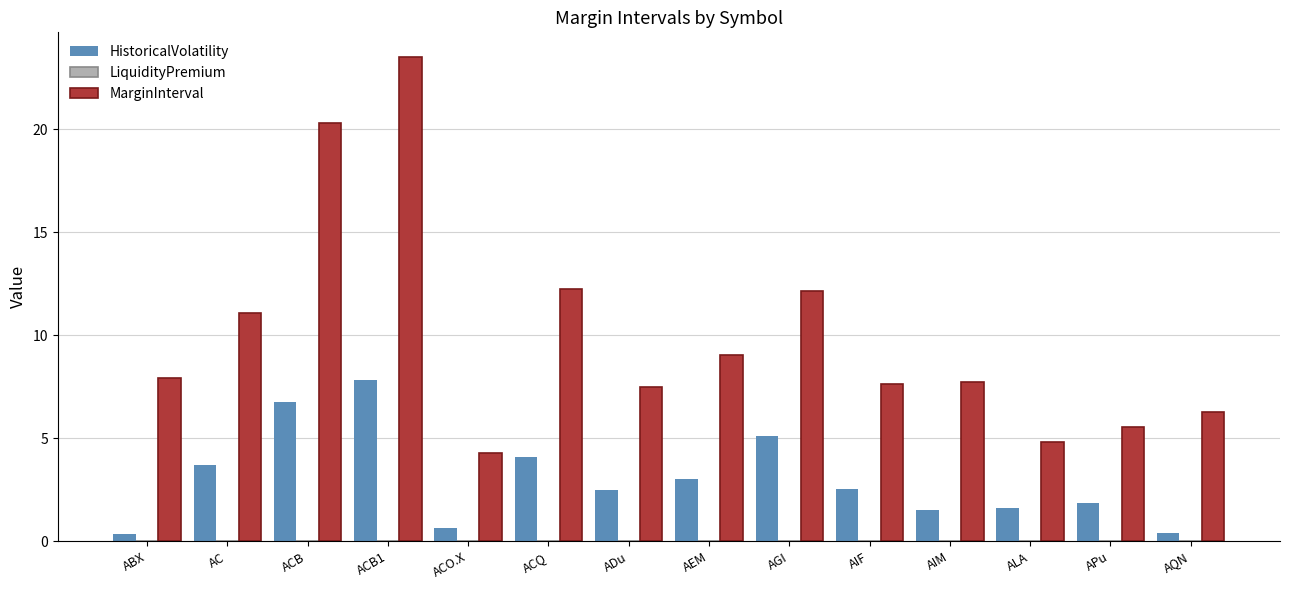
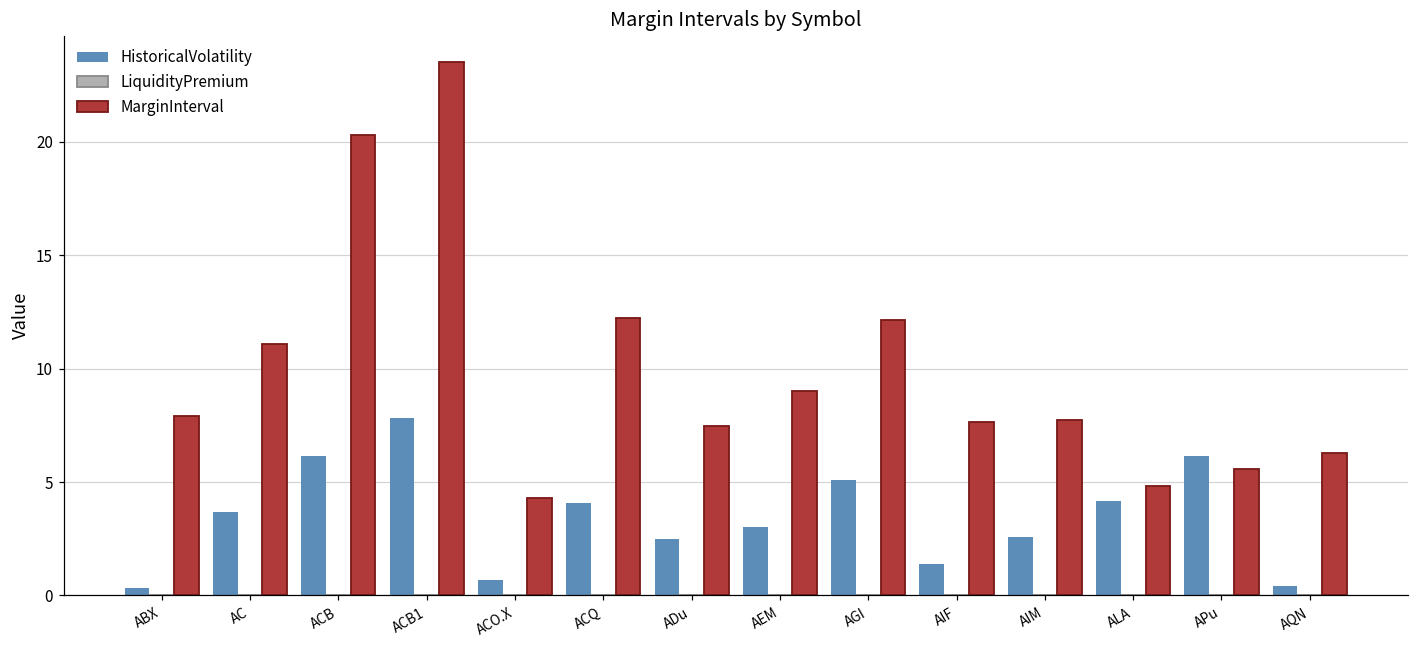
  {
    "HistoricalVolatility": {
      "ABX": 0.3,
      "AC": 3.7,
-     "ACB": 6.8,
+     "ACB": 6.2,
      "ACB1": 7.8,
      "ACO.X": 0.7,
      "ACQ": 4.1,
      "ADu": 2.5,
      "AEM": 3.0,
      "AGI": 5.1,
-     "AIF": 2.5,
-     "AIM": 1.5,
-     "ALA": 1.6,
-     "APu": 1.9,
+     "AIF": 1.4,
+     "AIM": 2.6,
+     "ALA": 4.2,
+     "APu": 6.1,
      "AQN": 0.4
    },
    "LiquidityPremium": {
      "ABX": 0.0,
      "AC": 0.0,
      "ACB": 0.0,
      "ACB1": 0.0,
      "ACO.X": 0.0,
      "ACQ": 0.0,
      "ADu": 0.0,
      "AEM": 0.0,
      "AGI": 0.0,
      "AIF": 0.0,
      "AIM": 0.0,
      "ALA": 0.0,
      "APu": 0.0,
      "AQN": 0.0
    },
    "MarginInterval": {
      "ABX": 7.9,
      "AC": 11.1,
      "ACB": 20.3,
      "ACB1": 23.5,
      "ACO.X": 4.3,
      "ACQ": 12.2,
      "ADu": 7.5,
      "AEM": 9.0,
      "AGI": 12.2,
      "AIF": 7.6,
      "AIM": 7.7,
      "ALA": 4.8,
      "APu": 5.6,
      "AQN": 6.3
    }
  }
